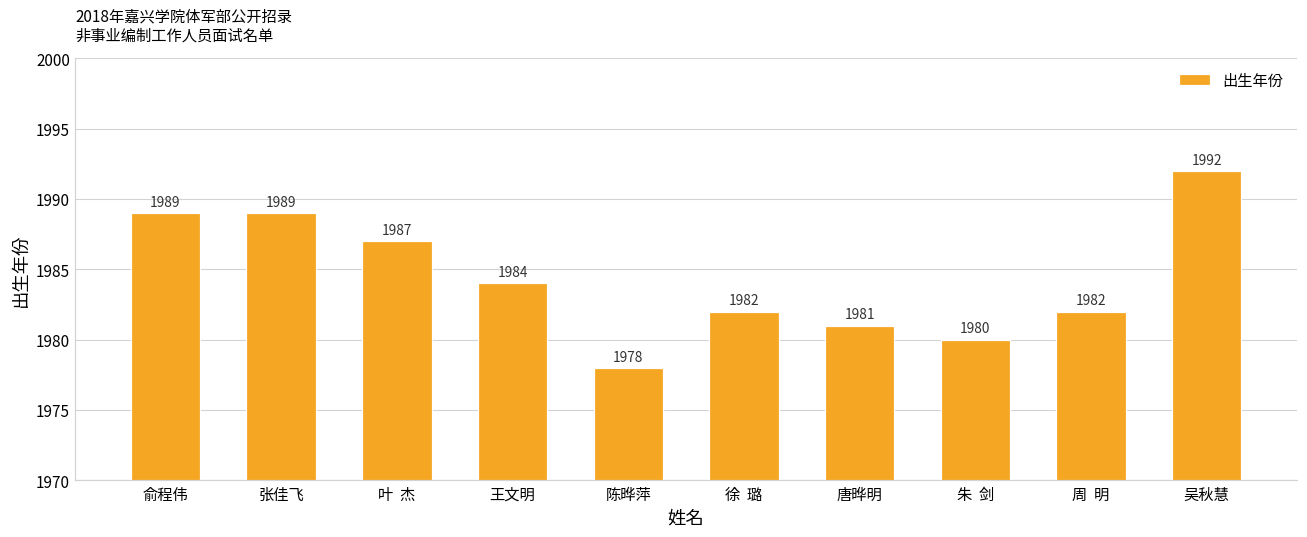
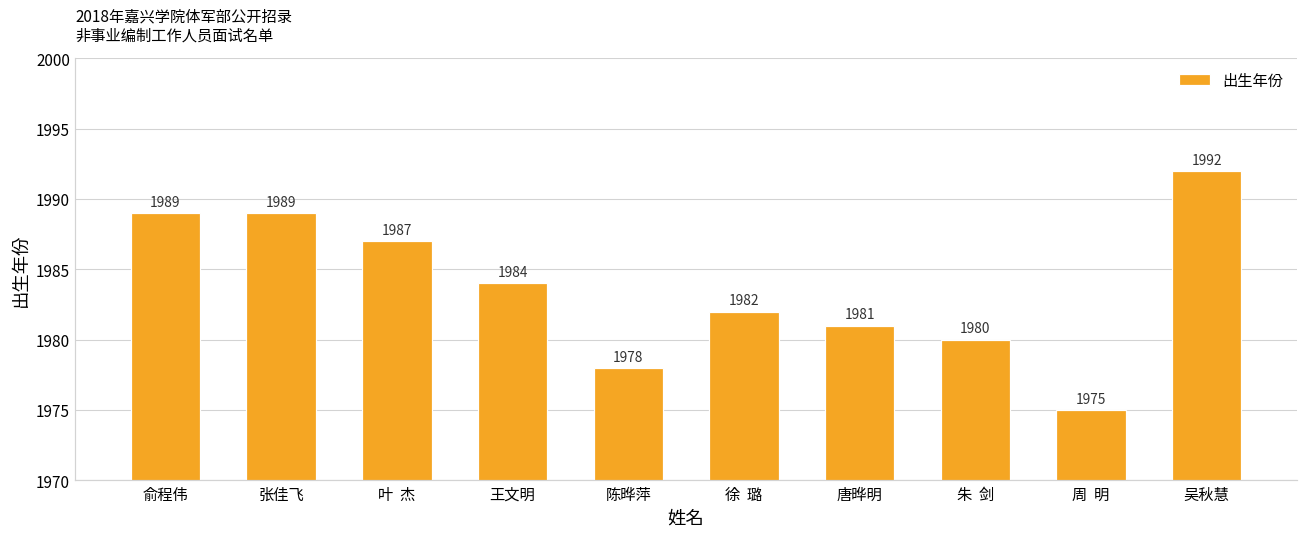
  {
    "俞程伟": 1989,
    "张佳飞": 1989,
    "叶 杰": 1987,
    "王文明": 1984,
    "陈晔萍": 1978,
    "徐 璐": 1982,
    "唐晔明": 1981,
    "朱 剑": 1980,
-   "周 明": 1982,
+   "周 明": 1975,
    "吴秋慧": 1992
  }
